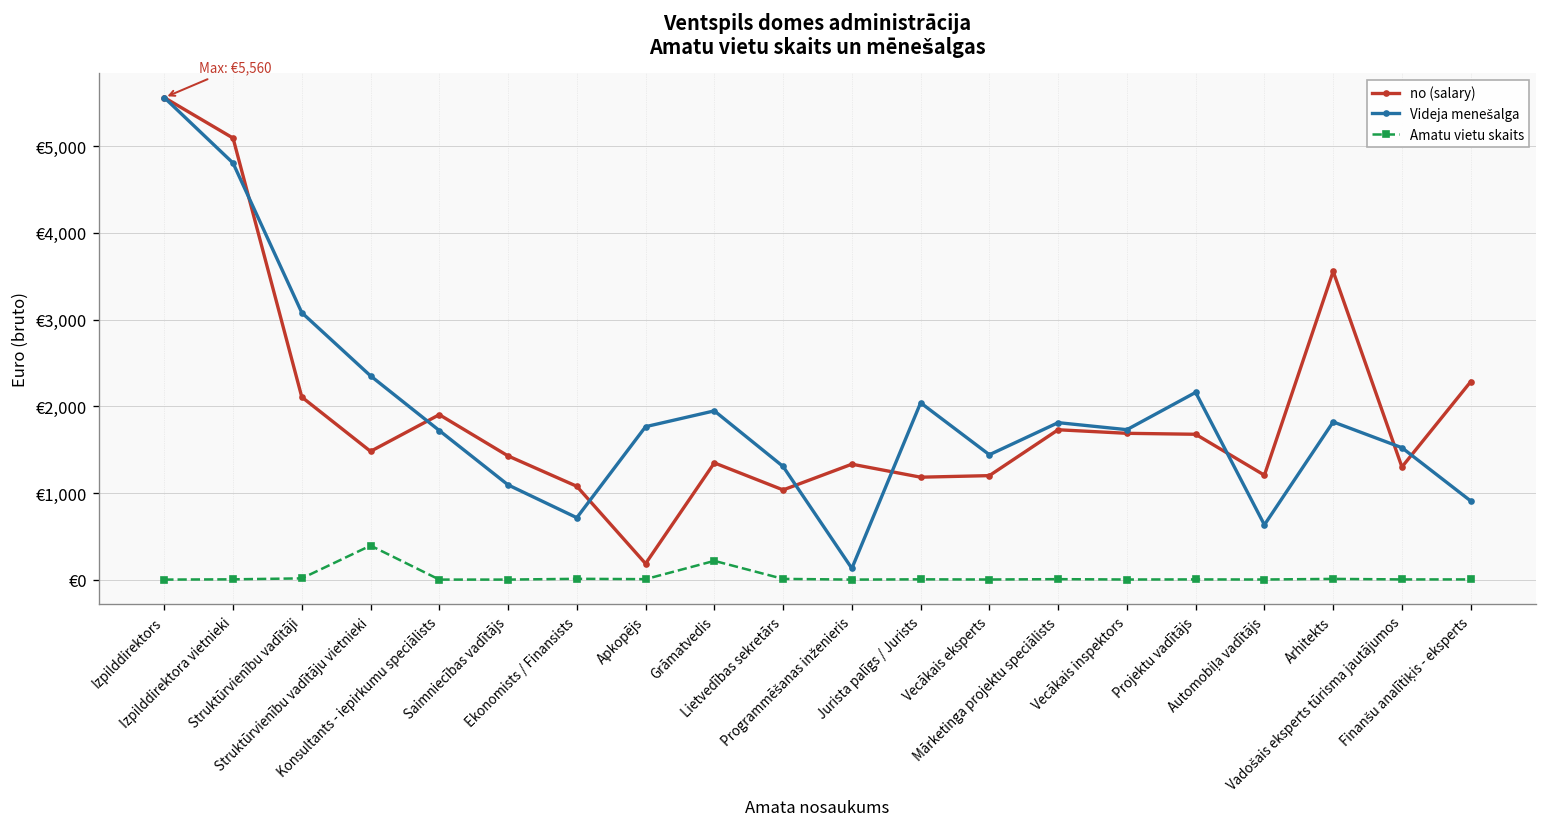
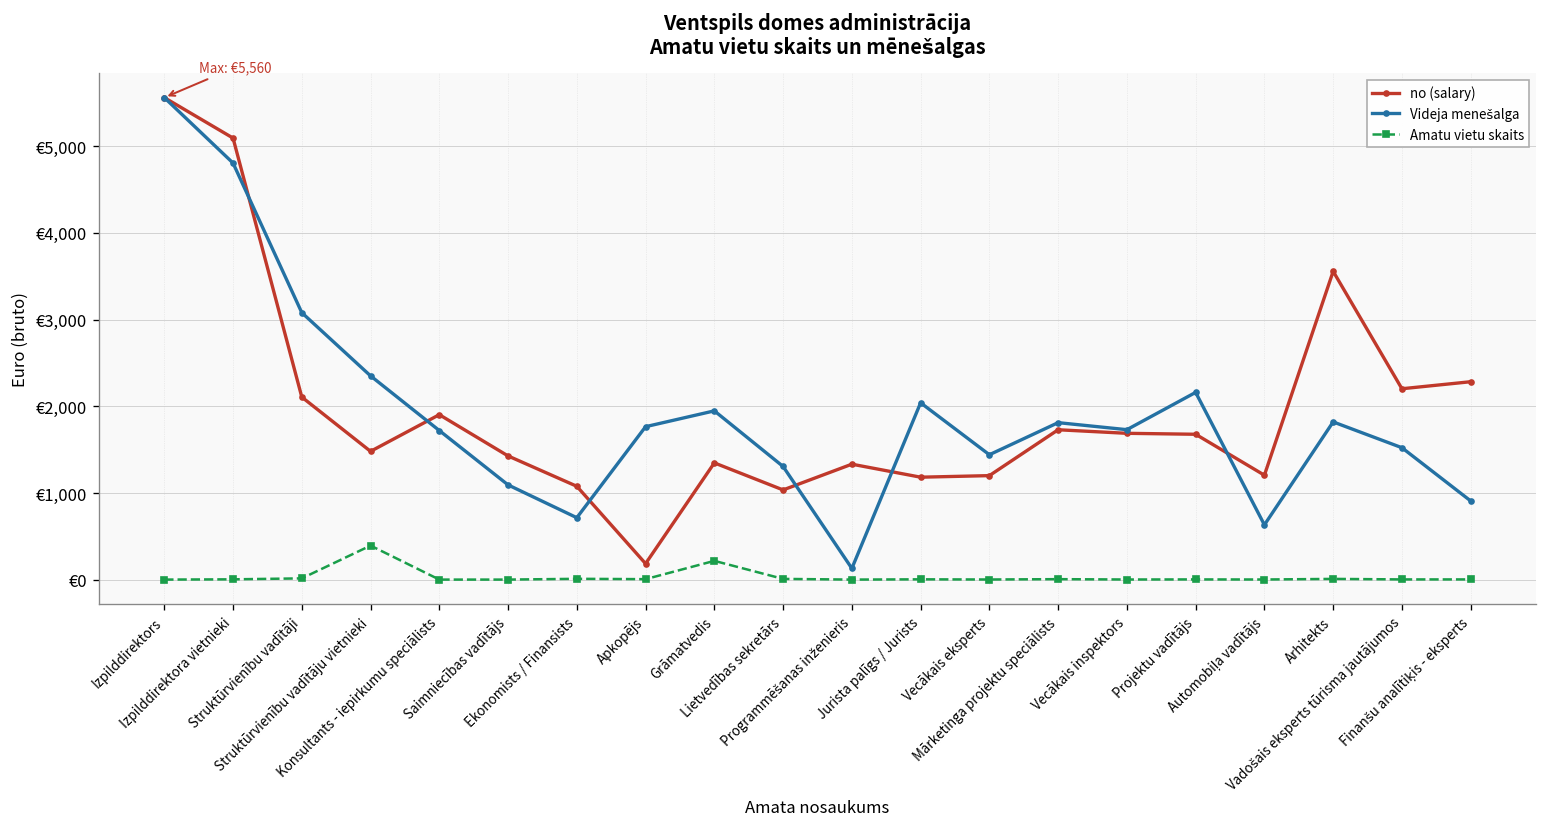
  {
    "no (salary)": {
      "Izpilddirektora vietnieki": "€5,100",
      "Struktūrvienību vadītāji": "€2,100",
      "Struktūrvienību vadītāju vietnieki": "€1,500",
      "Konsultants - iepirkumu speciālists": "€1,900",
      "Saimniecības vadītājs": "€1,400",
      "Ekonomists / Finansists": "€1,100",
      "Apkopējs": "€200",
      "Grāmatvedis": "€1,300",
      "Lietvedības sekretārs": "€1,000",
      "Programmēšanas inženieris": "€1,300",
      "Jurista palīgs / Jurists": "€1,200",
      "Vecākais eksperts": "€1,200",
      "Mārketinga projektu speciālists": "€1,700",
      "Vecākais inspektors": "€1,700",
      "Projektu vadītājs": "€1,700",
      "Automobiļa vadītājs": "€1,200",
      "Arhitekts": "€3,600",
-     "Vadošais eksperts tūrisma jautājumos": "€1,300",
+     "Vadošais eksperts tūrisma jautājumos": "€2,200",
      "Finanšu analītiķis - eksperts": "€2,300"
    },
    "Videja menešalga": {
      "Izpilddirektora vietnieki": "€4,800",
      "Struktūrvienību vadītāji": "€3,100",
      "Struktūrvienību vadītāju vietnieki": "€2,400",
      "Konsultants - iepirkumu speciālists": "€1,700",
      "Saimniecības vadītājs": "€1,100",
      "Ekonomists / Finansists": "€700",
      "Apkopējs": "€1,800",
      "Grāmatvedis": "€1,900",
      "Lietvedības sekretārs": "€1,300",
      "Programmēšanas inženieris": "€100",
      "Jurista palīgs / Jurists": "€2,000",
      "Vecākais eksperts": "€1,400",
      "Mārketinga projektu speciālists": "€1,800",
      "Vecākais inspektors": "€1,700",
      "Projektu vadītājs": "€2,200",
      "Automobiļa vadītājs": "€600",
      "Arhitekts": "€1,800",
      "Vadošais eksperts tūrisma jautājumos": "€1,500",
      "Finanšu analītiķis - eksperts": "€900"
    },
    "Amatu vietu skaits": {
      "Izpilddirektors": "€0",
      "Izpilddirektora vietnieki": "€0",
      "Struktūrvienību vadītāji": "€0",
      "Struktūrvienību vadītāju vietnieki": "€400",
      "Konsultants - iepirkumu speciālists": "€0",
      "Saimniecības vadītājs": "€0",
      "Ekonomists / Finansists": "€0",
      "Apkopējs": "€0",
      "Grāmatvedis": "€200",
      "Lietvedības sekretārs": "€0",
      "Programmēšanas inženieris": "€0",
      "Jurista palīgs / Jurists": "€0",
      "Vecākais eksperts": "€0",
      "Mārketinga projektu speciālists": "€0",
      "Vecākais inspektors": "€0",
      "Projektu vadītājs": "€0",
      "Automobiļa vadītājs": "€0",
      "Arhitekts": "€0",
      "Vadošais eksperts tūrisma jautājumos": "€0",
      "Finanšu analītiķis - eksperts": "€0"
    }
  }
